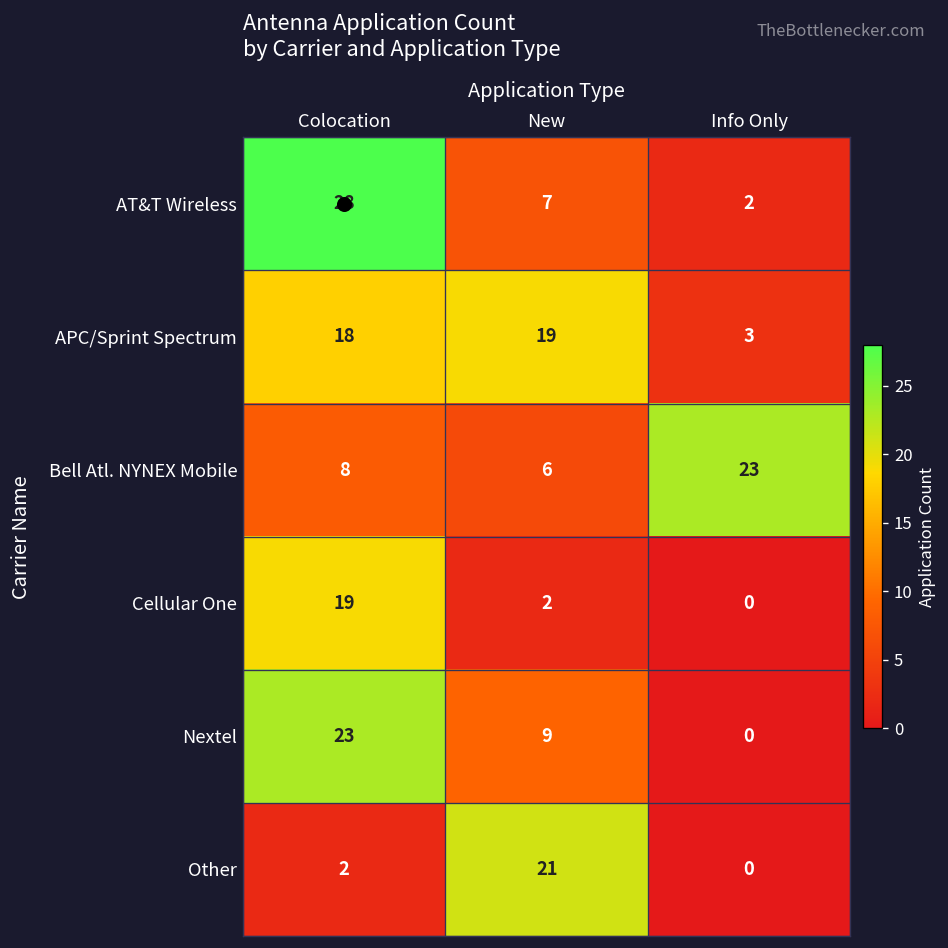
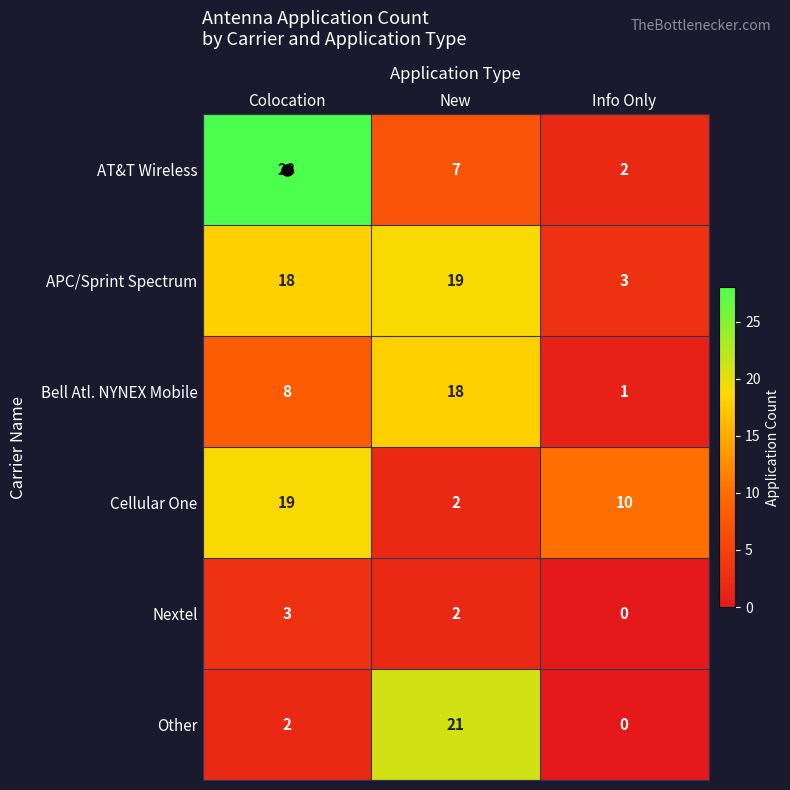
  {
    "AT&T Wireless": {
      "New": 7,
      "Info Only": 2
    },
    "APC/Sprint Spectrum": {
      "Colocation": 18,
      "New": 19,
      "Info Only": 3
    },
    "Bell Atl. NYNEX Mobile": {
      "Colocation": 8,
-     "New": 6,
-     "Info Only": 23
+     "New": 18,
+     "Info Only": 1
    },
    "Cellular One": {
      "Colocation": 19,
      "New": 2,
-     "Info Only": 0
+     "Info Only": 10
    },
    "Nextel": {
-     "Colocation": 23,
-     "New": 9,
+     "Colocation": 3,
+     "New": 2,
      "Info Only": 0
    },
    "Other": {
      "Colocation": 2,
      "New": 21,
      "Info Only": 0
    }
  }
